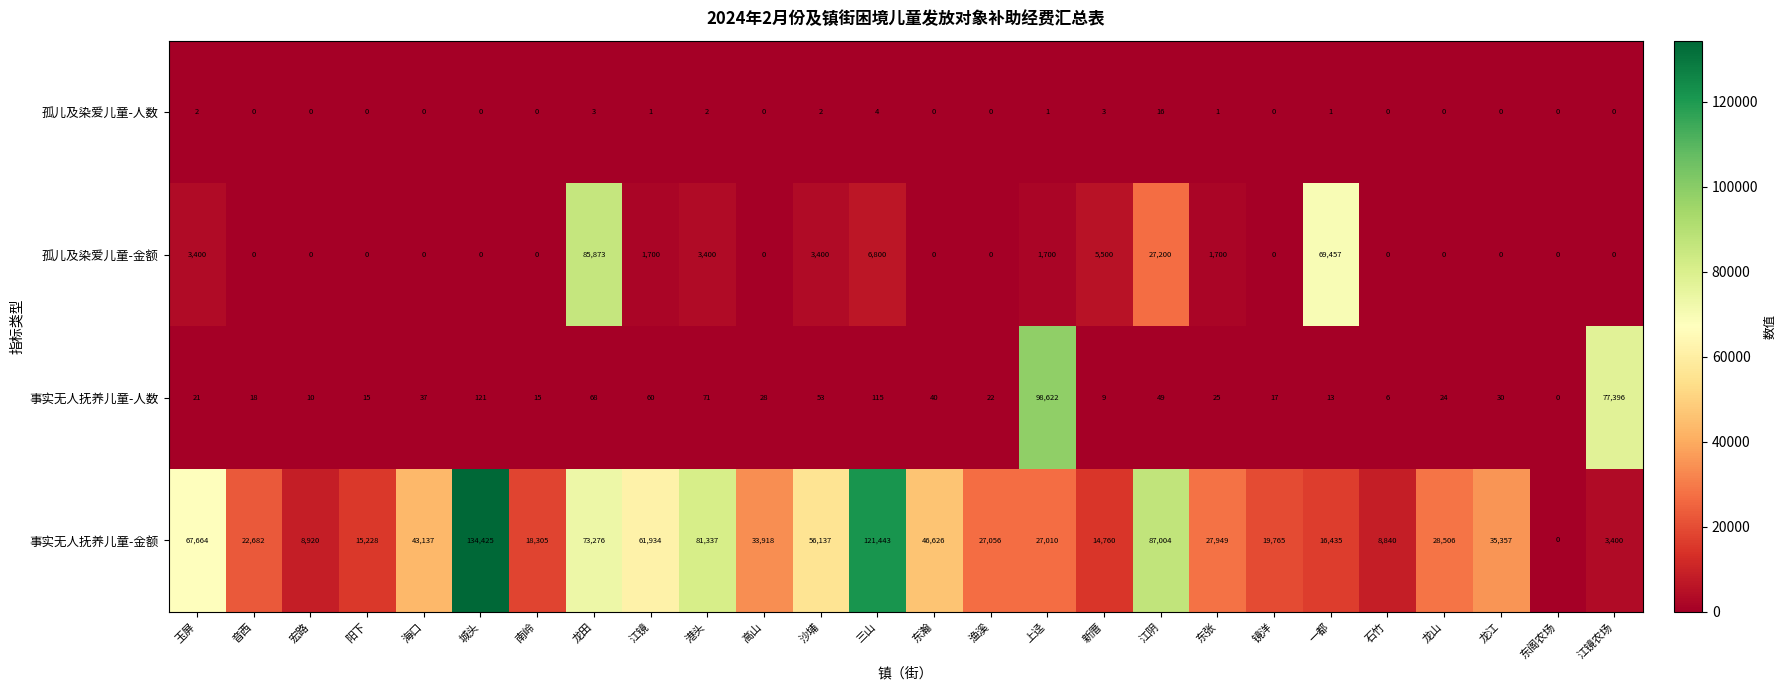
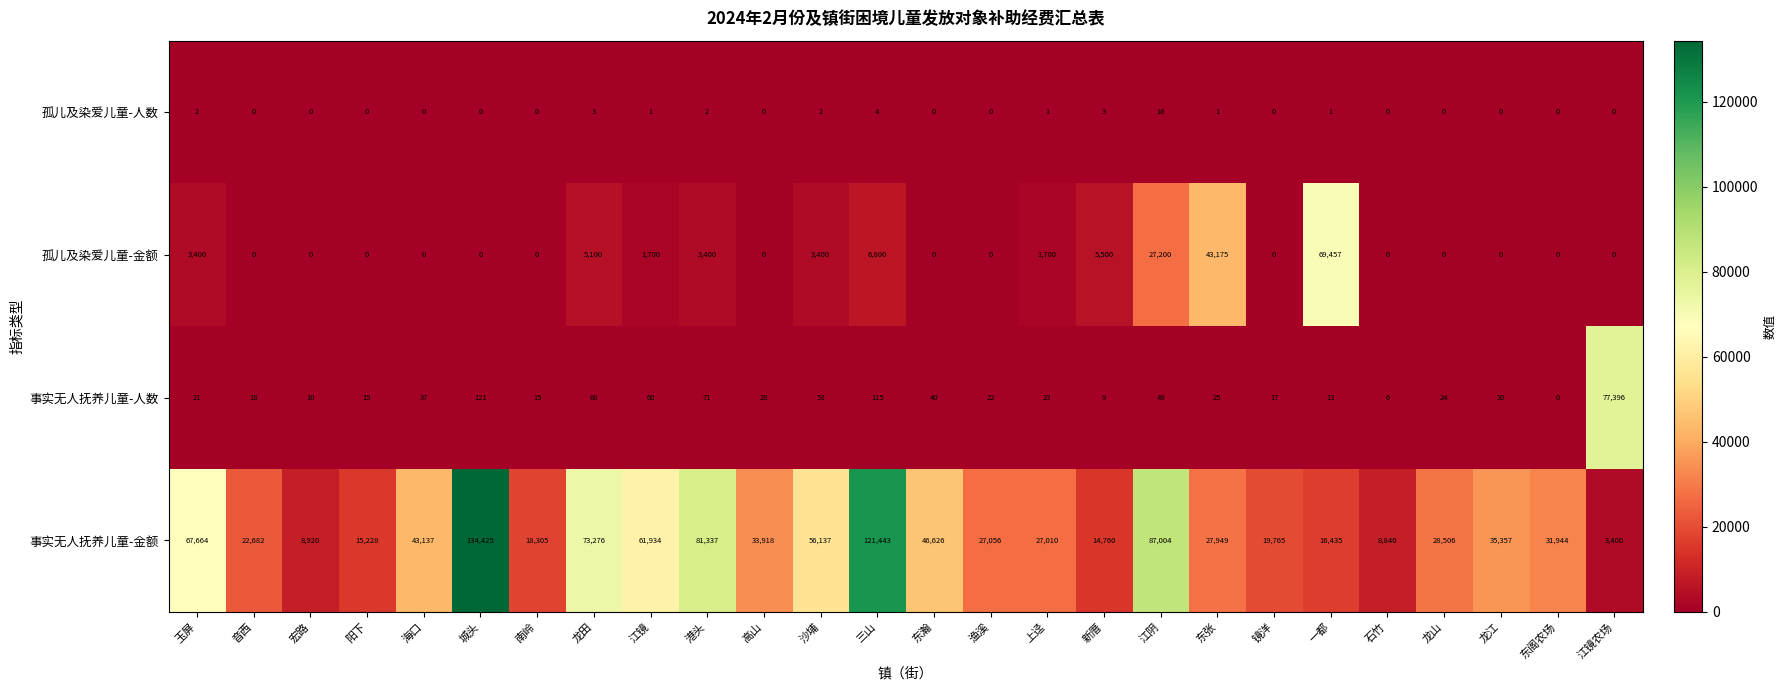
  {
    "孤儿及染爱儿童-人数": {
      "玉屏": "2",
      "音西": "0",
      "宏路": "0",
      "阳下": "0",
      "海口": "0",
      "城头": "0",
      "南岭": "0",
      "龙田": "3",
      "江镜": "1",
      "港头": "2",
      "高山": "0",
      "沙埔": "2",
      "三山": "4",
      "东瀚": "0",
      "渔溪": "0",
      "上迳": "1",
      "新厝": "3",
      "江阴": "16",
      "东张": "1",
      "镜洋": "0",
      "一都": "1",
      "石竹": "0",
      "龙山": "0",
      "龙江": "0",
      "东阁农场": "0",
      "江镜农场": "0"
    },
    "孤儿及染爱儿童-金额": {
      "玉屏": "3,400",
      "音西": "0",
      "宏路": "0",
      "阳下": "0",
      "海口": "0",
      "城头": "0",
      "南岭": "0",
-     "龙田": "85,873",
+     "龙田": "5,100",
      "江镜": "1,700",
      "港头": "3,400",
      "高山": "0",
      "沙埔": "3,400",
      "三山": "6,800",
      "东瀚": "0",
      "渔溪": "0",
      "上迳": "1,700",
      "新厝": "5,500",
      "江阴": "27,200",
-     "东张": "1,700",
+     "东张": "43,175",
      "镜洋": "0",
      "一都": "69,457",
      "石竹": "0",
      "龙山": "0",
      "龙江": "0",
      "东阁农场": "0",
      "江镜农场": "0"
    },
    "事实无人抚养儿童-人数": {
      "玉屏": "21",
      "音西": "18",
      "宏路": "10",
      "阳下": "15",
      "海口": "37",
      "城头": "121",
      "南岭": "15",
      "龙田": "68",
      "江镜": "60",
      "港头": "71",
      "高山": "28",
      "沙埔": "53",
      "三山": "115",
      "东瀚": "40",
      "渔溪": "22",
-     "上迳": "98,622",
+     "上迳": "23",
      "新厝": "9",
      "江阴": "49",
      "东张": "25",
      "镜洋": "17",
      "一都": "13",
      "石竹": "6",
      "龙山": "24",
      "龙江": "30",
      "东阁农场": "0",
      "江镜农场": "77,396"
    },
    "事实无人抚养儿童-金额": {
      "玉屏": "67,664",
      "音西": "22,682",
      "宏路": "8,920",
      "阳下": "15,228",
      "海口": "43,137",
      "城头": "134,425",
      "南岭": "18,305",
      "龙田": "73,276",
      "江镜": "61,934",
      "港头": "81,337",
      "高山": "33,918",
      "沙埔": "56,137",
      "三山": "121,443",
      "东瀚": "46,626",
      "渔溪": "27,056",
      "上迳": "27,010",
      "新厝": "14,760",
      "江阴": "87,004",
      "东张": "27,949",
      "镜洋": "19,765",
      "一都": "16,435",
      "石竹": "8,840",
      "龙山": "28,506",
      "龙江": "35,357",
-     "东阁农场": "0",
+     "东阁农场": "31,944",
      "江镜农场": "3,400"
    }
  }
